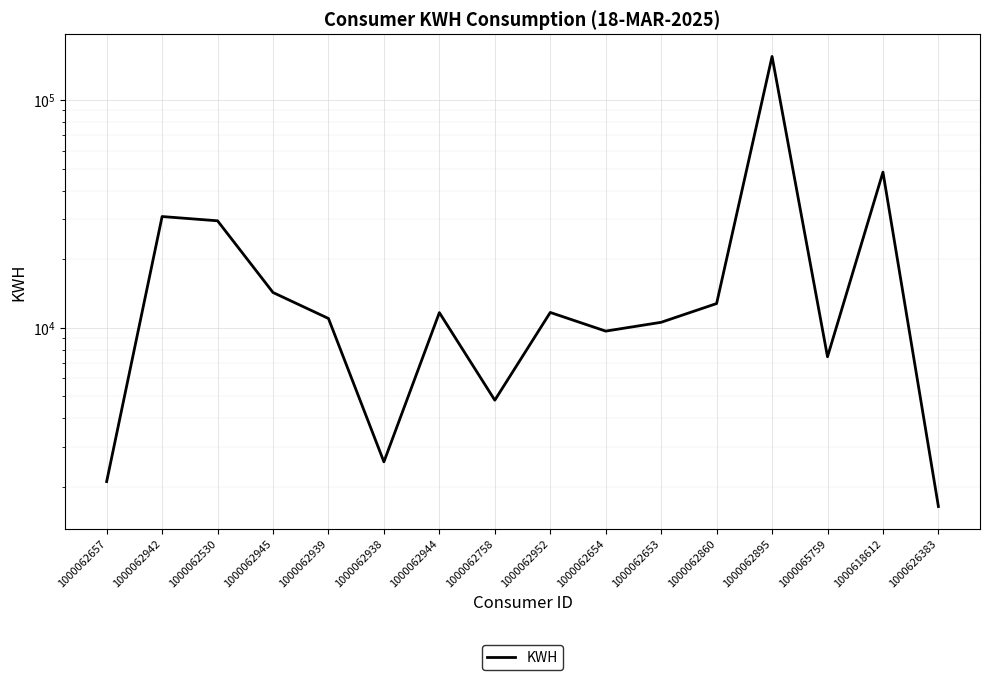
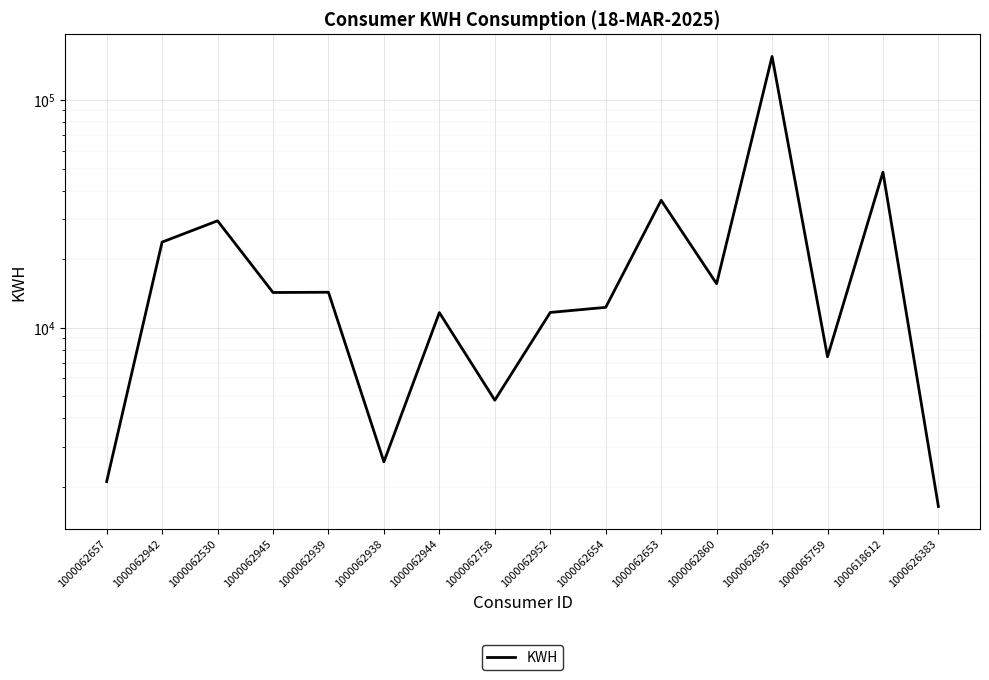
  {
    "1000062657": 2100,
-   "1000062942": 31000,
+   "1000062942": 24000,
    "1000062530": 29000,
    "1000062945": 14000,
-   "1000062939": 11000,
+   "1000062939": 14000,
    "1000062938": 2600,
    "1000062944": 12000,
    "1000062758": 4800,
    "1000062952": 12000,
-   "1000062654": 9700,
-   "1000062653": 11000,
-   "1000062860": 13000,
+   "1000062654": 12000,
+   "1000062653": 36000,
+   "1000062860": 16000,
    "1000062895": 160000,
    "1000065759": 7400,
    "1000618612": 48000,
    "1000626383": 1600
  }
